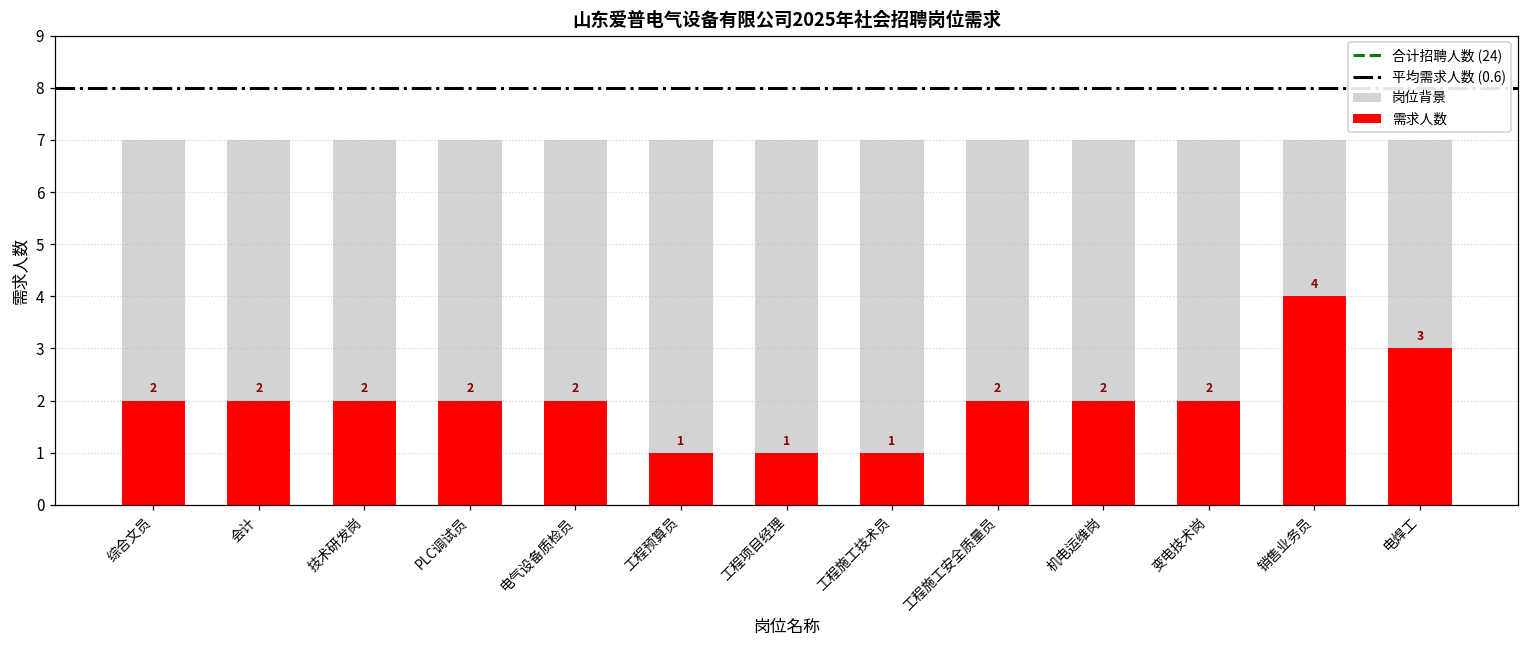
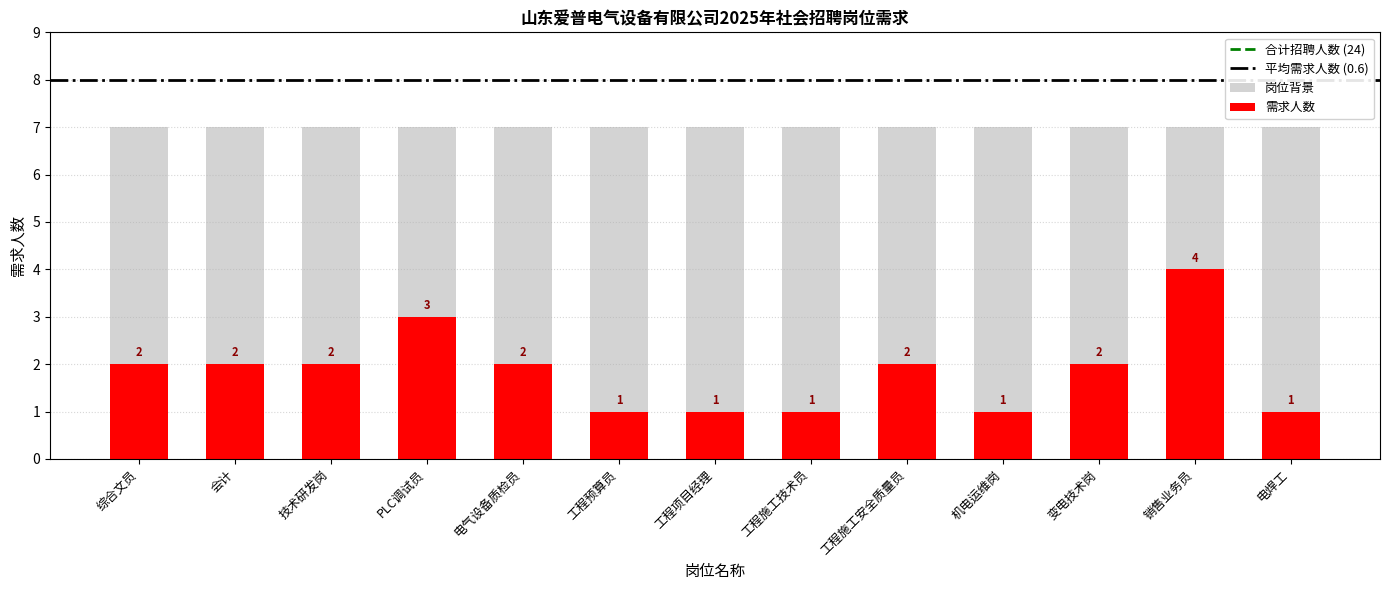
  {
    "需求人数": {
-     "PLC调试员": 2,
-     "机电运维岗": 2,
-     "电焊工": 3
+     "PLC调试员": 3,
+     "机电运维岗": 1,
+     "电焊工": 1
    }
  }
